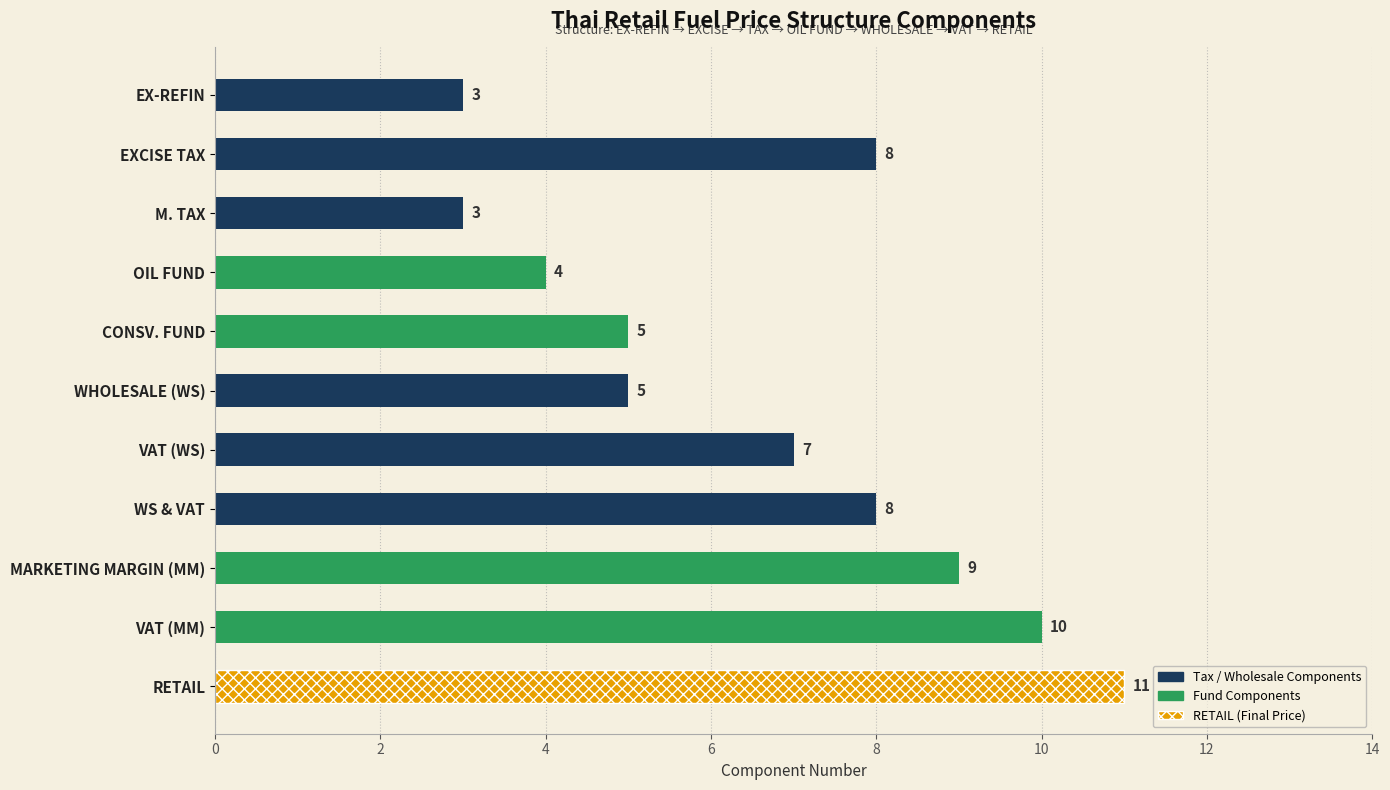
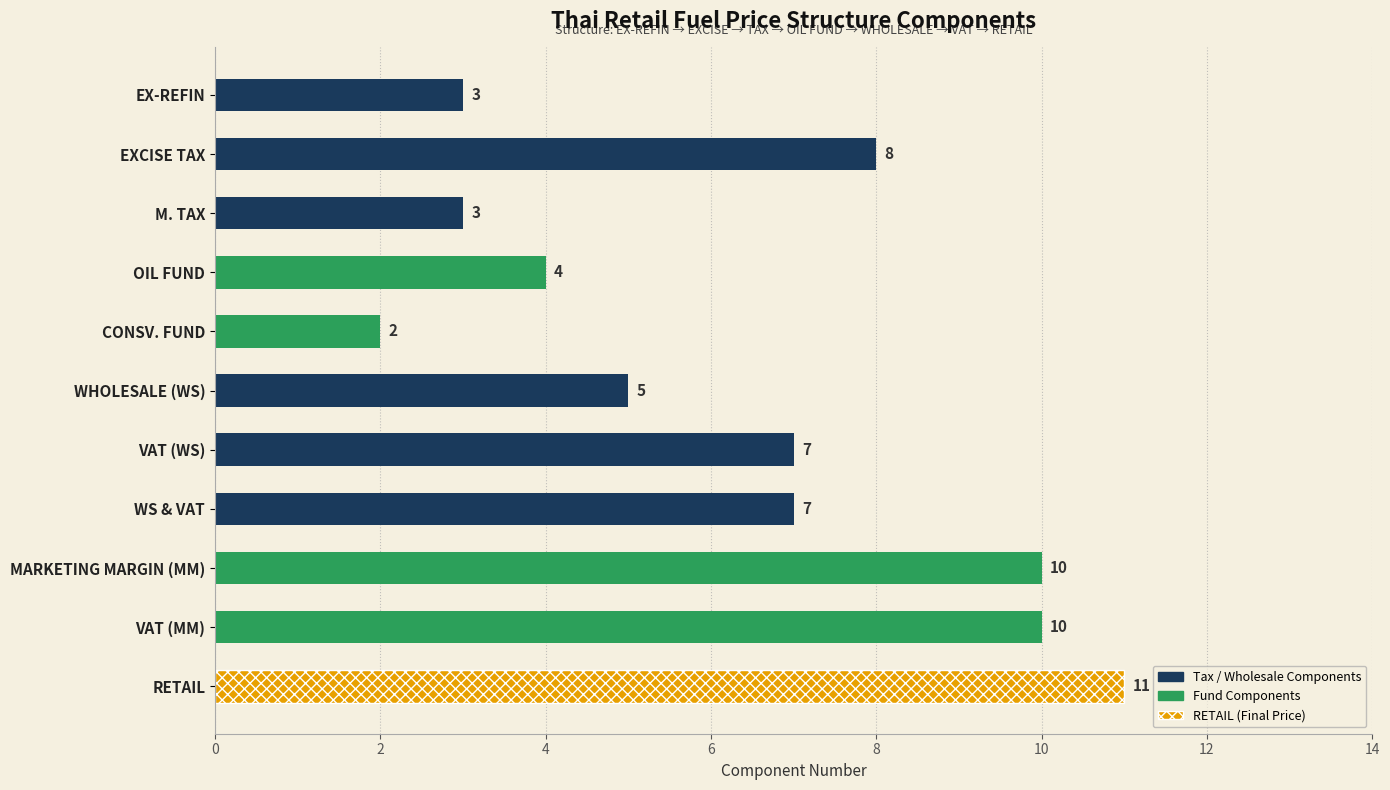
  {
    "EX-REFIN": 3,
    "EXCISE TAX": 8,
    "M. TAX": 3,
    "OIL FUND": 4,
-   "CONSV. FUND": 5,
+   "CONSV. FUND": 2,
    "WHOLESALE (WS)": 5,
    "VAT (WS)": 7,
-   "WS & VAT": 8,
-   "MARKETING MARGIN (MM)": 9,
+   "WS & VAT": 7,
+   "MARKETING MARGIN (MM)": 10,
    "VAT (MM)": 10,
    "RETAIL": 11
  }
